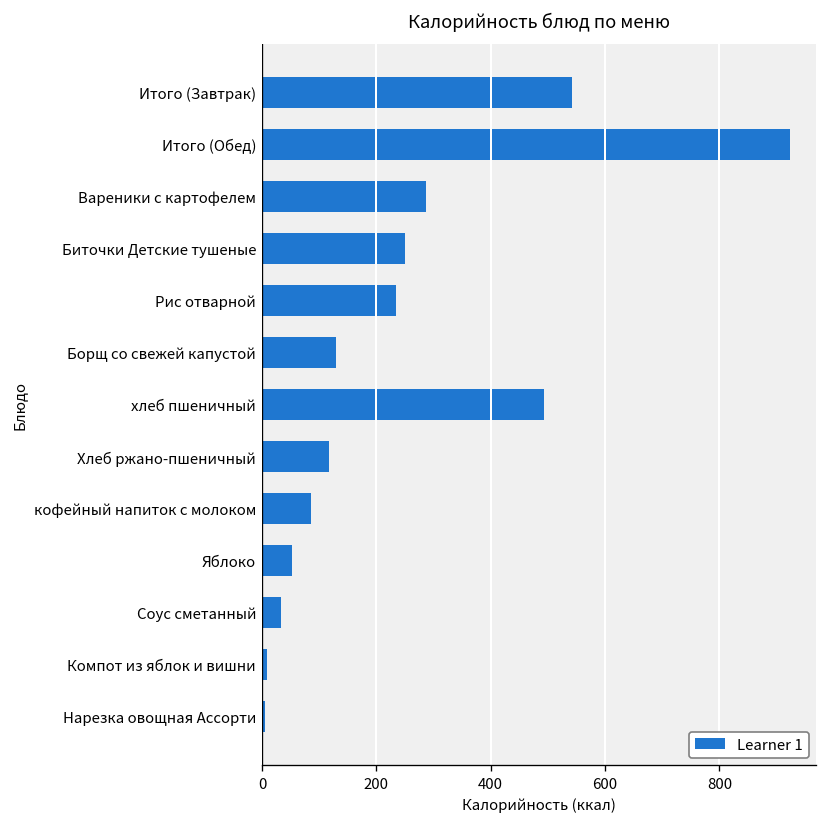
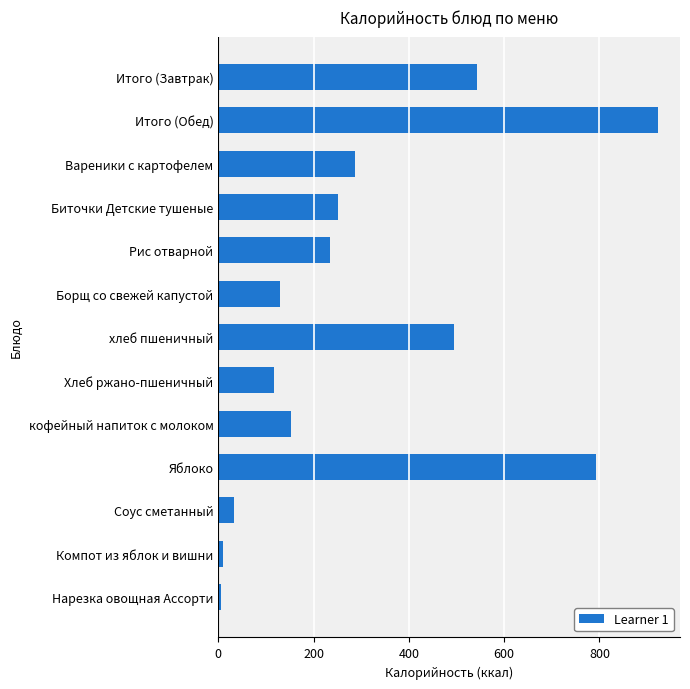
  {
    "Итого (Завтрак)": 540,
    "Итого (Обед)": 920,
    "Вареники с картофелем": 290,
    "Биточки Детские тушеные": 250,
    "Рис отварной": 240,
    "Борщ со свежей капустой": 130,
    "хлеб пшеничный": 490,
    "Хлеб ржано-пшеничный": 120,
-   "кофейный напиток с молоком": 90,
-   "Яблоко": 50,
+   "кофейный напиток с молоком": 150,
+   "Яблоко": 790,
    "Соус сметанный": 30,
    "Компот из яблок и вишни": 10,
    "Нарезка овощная Ассорти": 10
  }
